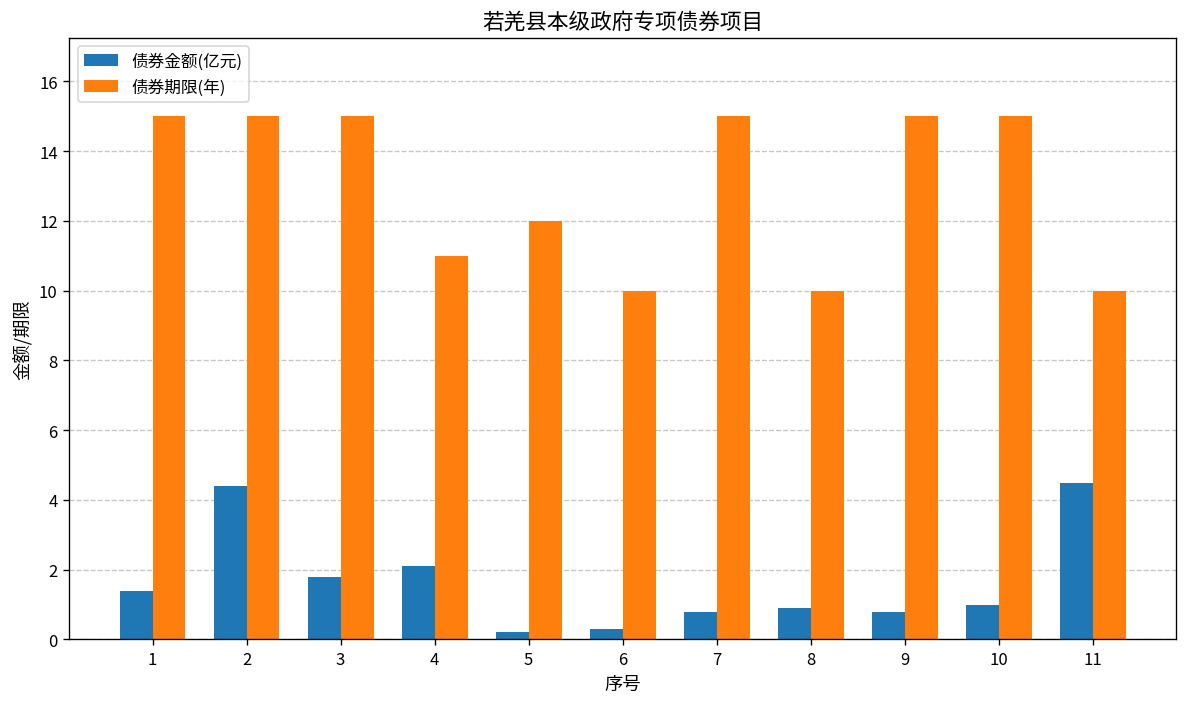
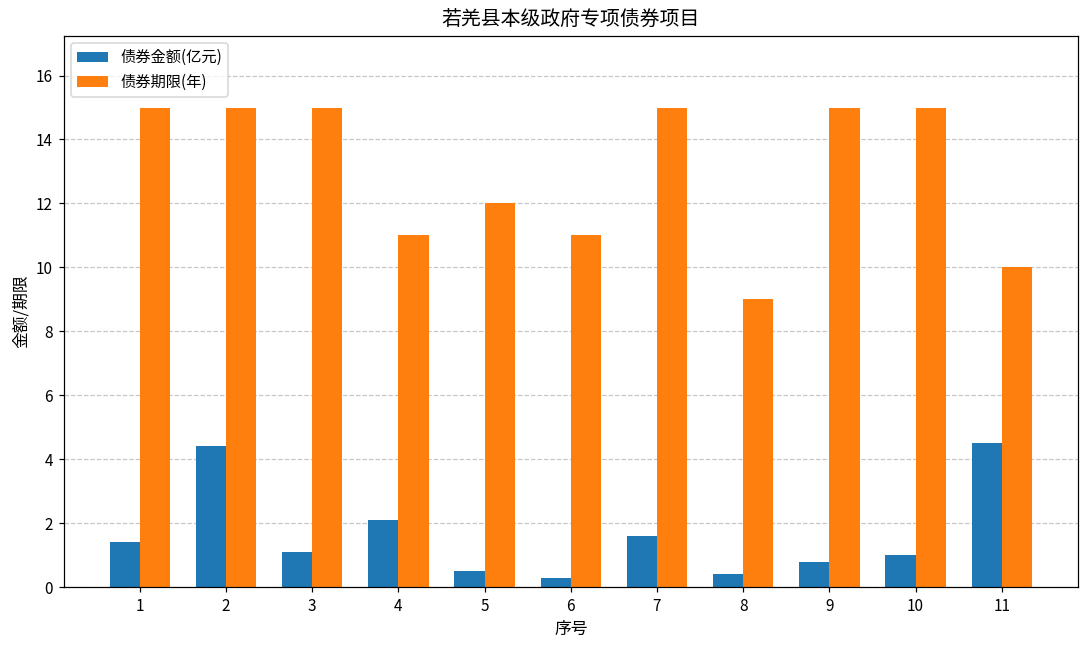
  {
    "债券金额(亿元)": {
      "1": 1.4,
      "2": 4.4,
-     "3": 1.8,
+     "3": 1.1,
      "4": 2.1,
-     "5": 0.2,
+     "5": 0.5,
      "6": 0.3,
-     "7": 0.8,
-     "8": 0.9,
+     "7": 1.6,
+     "8": 0.4,
      "9": 0.8,
      "10": 1.0,
      "11": 4.5
    },
    "债券期限(年)": {
      "1": 15,
      "2": 15,
      "3": 15,
      "4": 11,
      "5": 12,
-     "6": 10,
+     "6": 11,
      "7": 15,
-     "8": 10,
+     "8": 9,
      "9": 15,
      "10": 15,
      "11": 10
    }
  }
